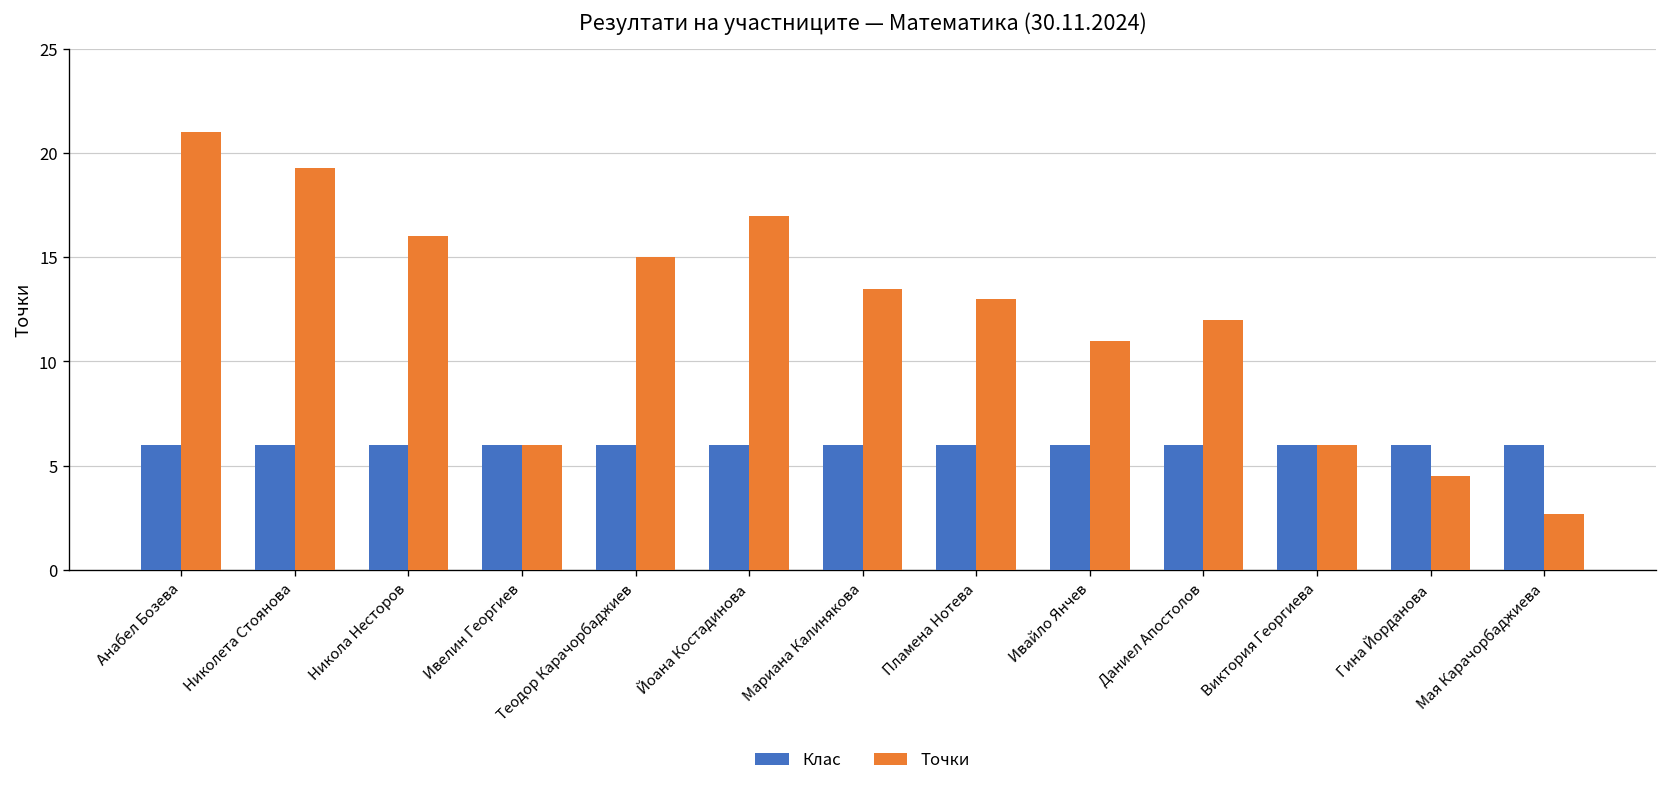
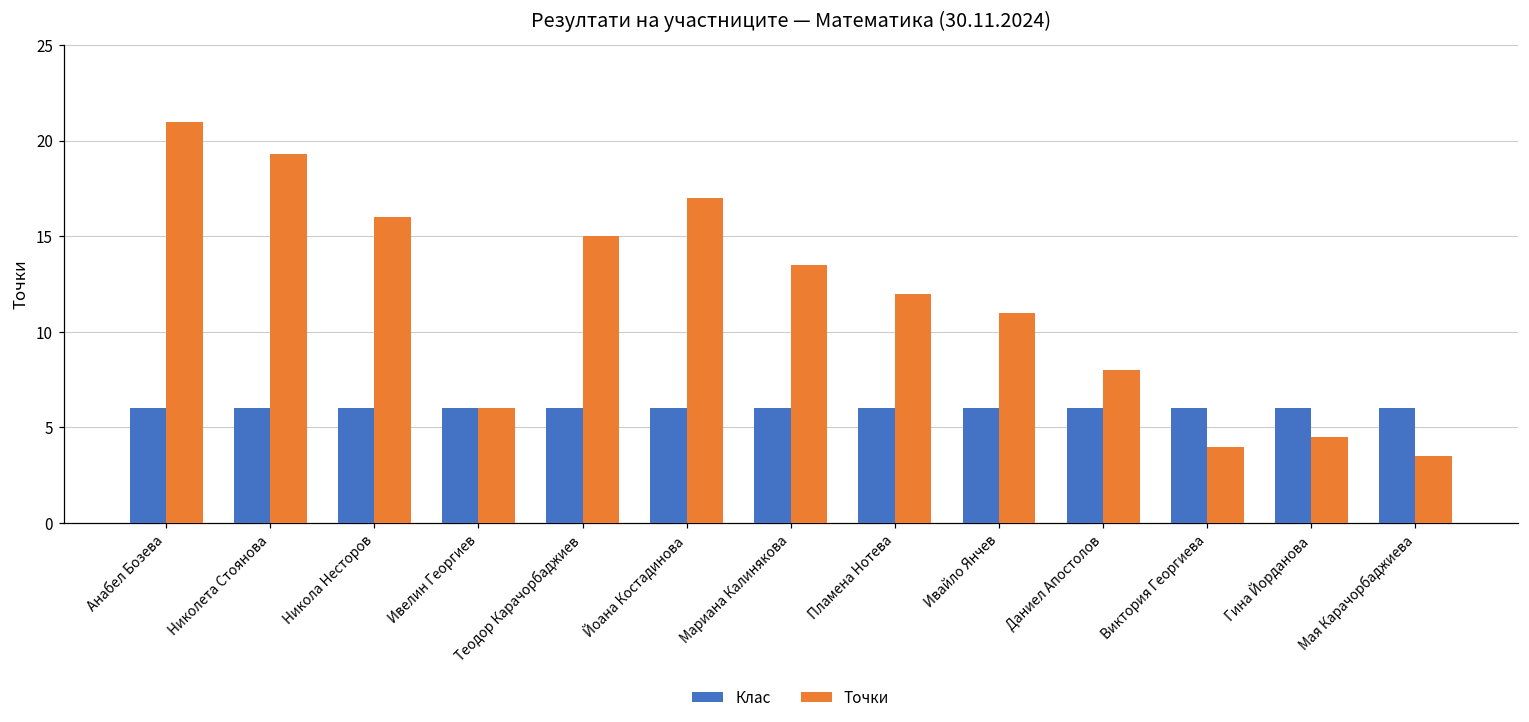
  {
    "Клас": {
      "Анабел Бозева": 6.0,
      "Николета Стоянова": 6.0,
      "Никола Несторов": 6.0,
      "Ивелин Георгиев": 6.0,
      "Теодор Карачорбаджиев": 6.0,
      "Йоана Костадинова": 6.0,
      "Мариана Калинякова": 6.0,
      "Пламена Нотева": 6.0,
      "Ивайло Янчев": 6.0,
      "Даниел Апостолов": 6.0,
      "Виктория Георгиева": 6.0,
      "Гина Йорданова": 6.0,
      "Мая Карачорбаджиева": 6.0
    },
    "Точки": {
      "Анабел Бозева": 21.0,
      "Николета Стоянова": 19.3,
      "Никола Несторов": 16.0,
      "Ивелин Георгиев": 6.0,
      "Теодор Карачорбаджиев": 15.0,
      "Йоана Костадинова": 17.0,
      "Мариана Калинякова": 13.5,
-     "Пламена Нотева": 13,
+     "Пламена Нотева": 12,
      "Ивайло Янчев": 11.0,
-     "Даниел Апостолов": 12,
-     "Виктория Георгиева": 6,
+     "Даниел Апостолов": 8,
+     "Виктория Георгиева": 4,
      "Гина Йорданова": 4.5,
-     "Мая Карачорбаджиева": 2.7
+     "Мая Карачорбаджиева": 3.5
    }
  }
